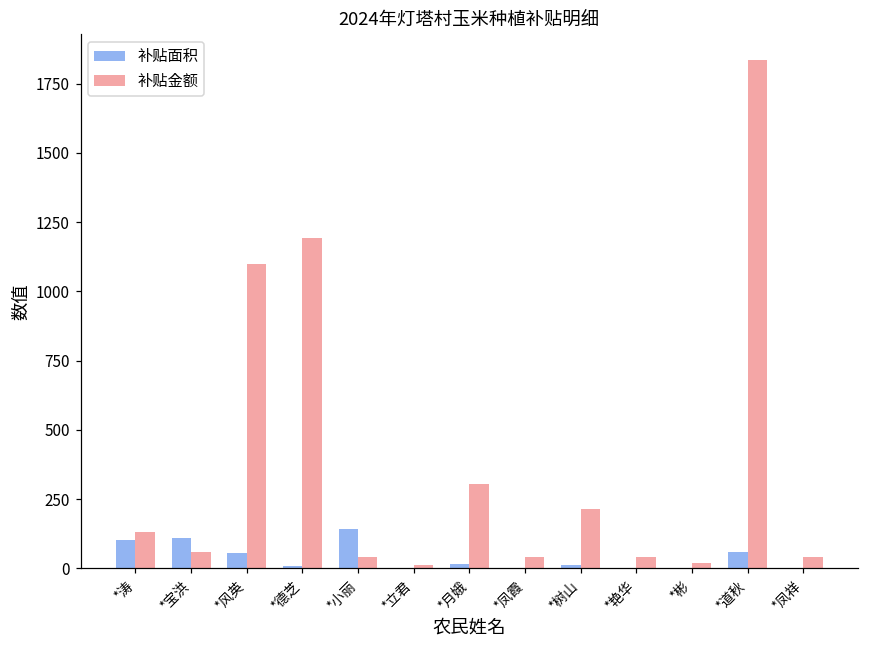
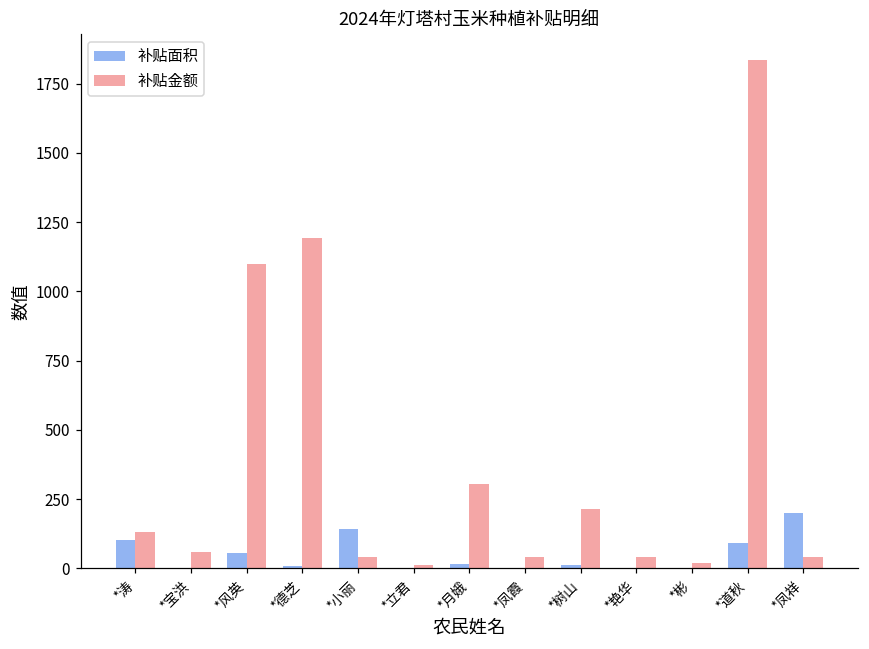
  {
    "补贴面积": {
      "*涛": 100,
-     "*宝洪": 110,
+     "*宝洪": 0,
      "*风英": 60,
      "*小丽": 140,
      "*月娥": 20,
      "*树山": 10,
-     "*道秋": 60,
-     "*凤祥": 0
+     "*道秋": 90,
+     "*凤祥": 200
    },
    "补贴金额": {
      "*涛": 130,
      "*宝洪": 60,
      "*风英": 1100,
      "*德芝": 1190,
      "*小丽": 40,
      "*立君": 10,
      "*月娥": 300,
      "*凤霞": 40,
      "*树山": 220,
      "*艳华": 40,
      "*彬": 20,
      "*道秋": 1840,
      "*凤祥": 40
    }
  }
